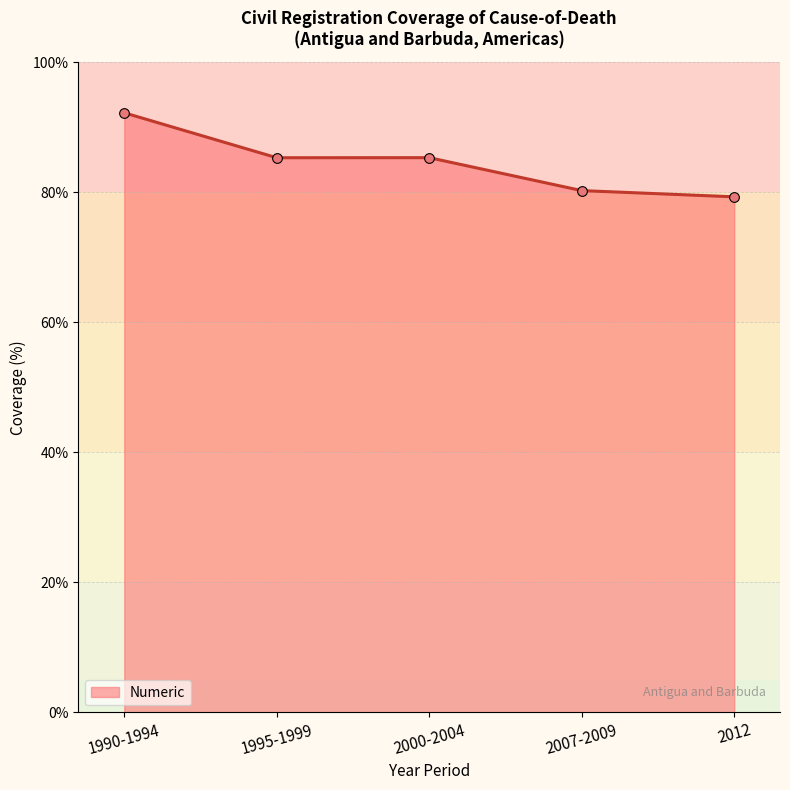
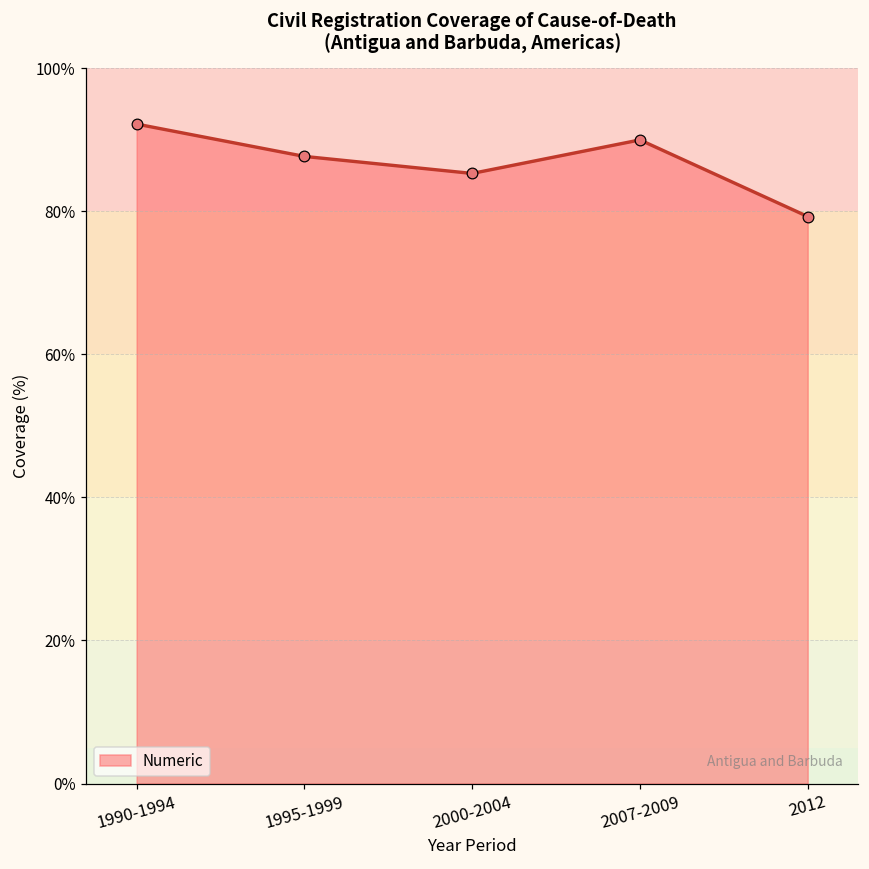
  {
    "1990-1994": "92%",
-   "1995-1999": "85%",
+   "1995-1999": "88%",
    "2000-2004": "85%",
-   "2007-2009": "80%",
+   "2007-2009": "90%",
    "2012": "79%"
  }
